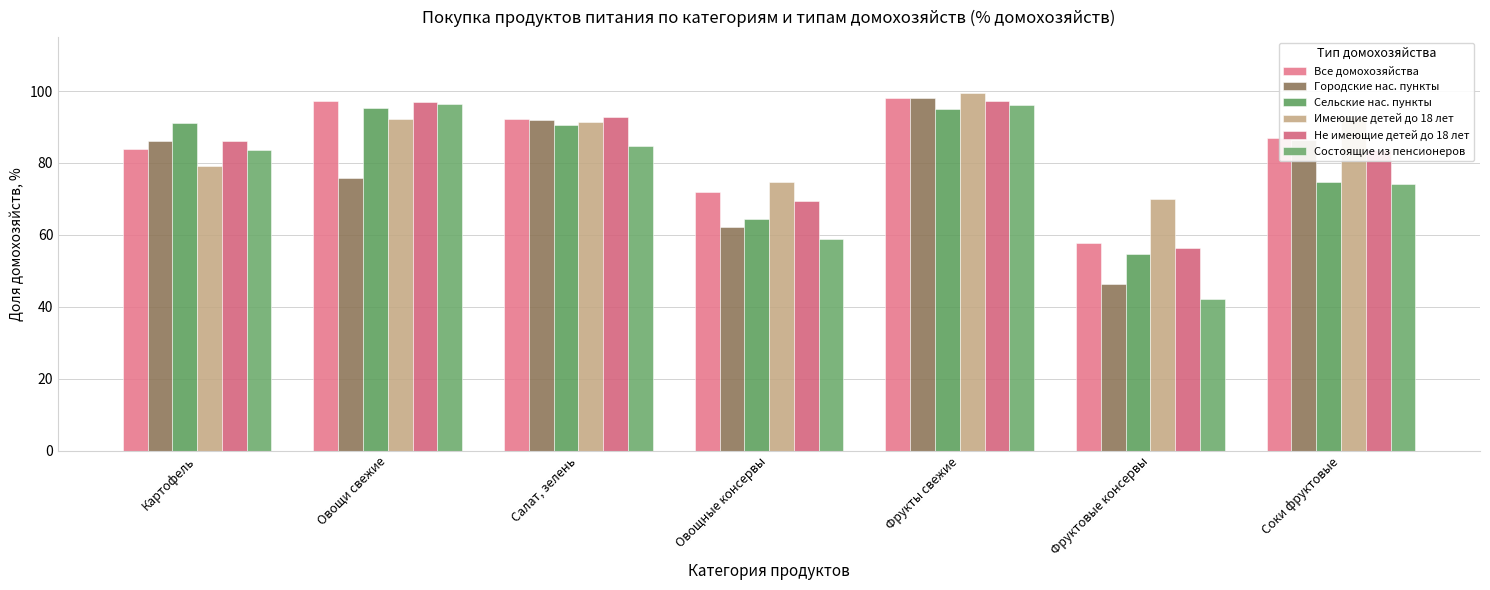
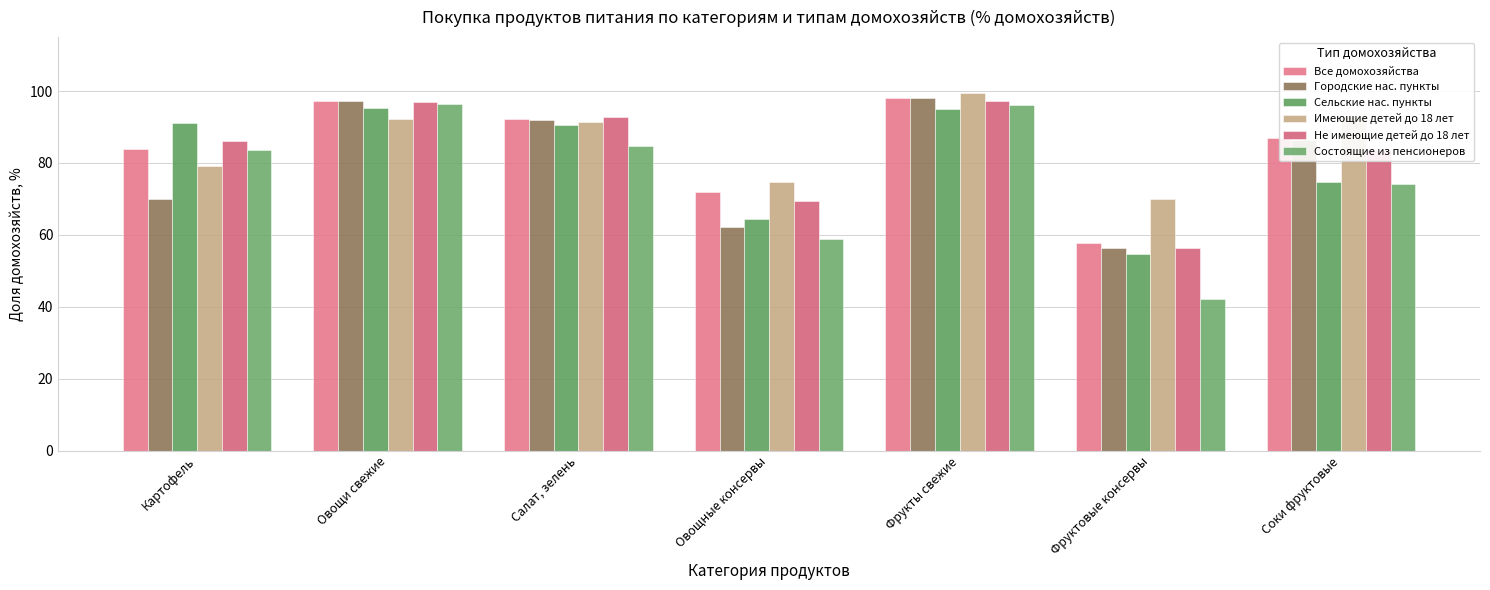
  {
    "Городские нас. пункты": {
-     "Картофель": 86,
-     "Овощи свежие": 76,
+     "Картофель": 70,
+     "Овощи свежие": 97,
      "Салат, зелень": 92,
      "Овощные консервы": 62,
      "Фрукты свежие": 98,
-     "Фруктовые консервы": 46
+     "Фруктовые консервы": 56
    },
    "Имеющие детей до 18 лет": {
      "Картофель": 79,
      "Овощи свежие": 92,
      "Салат, зелень": 91,
      "Овощные консервы": 75,
      "Фрукты свежие": 100,
      "Фруктовые консервы": 70
    }
  }
